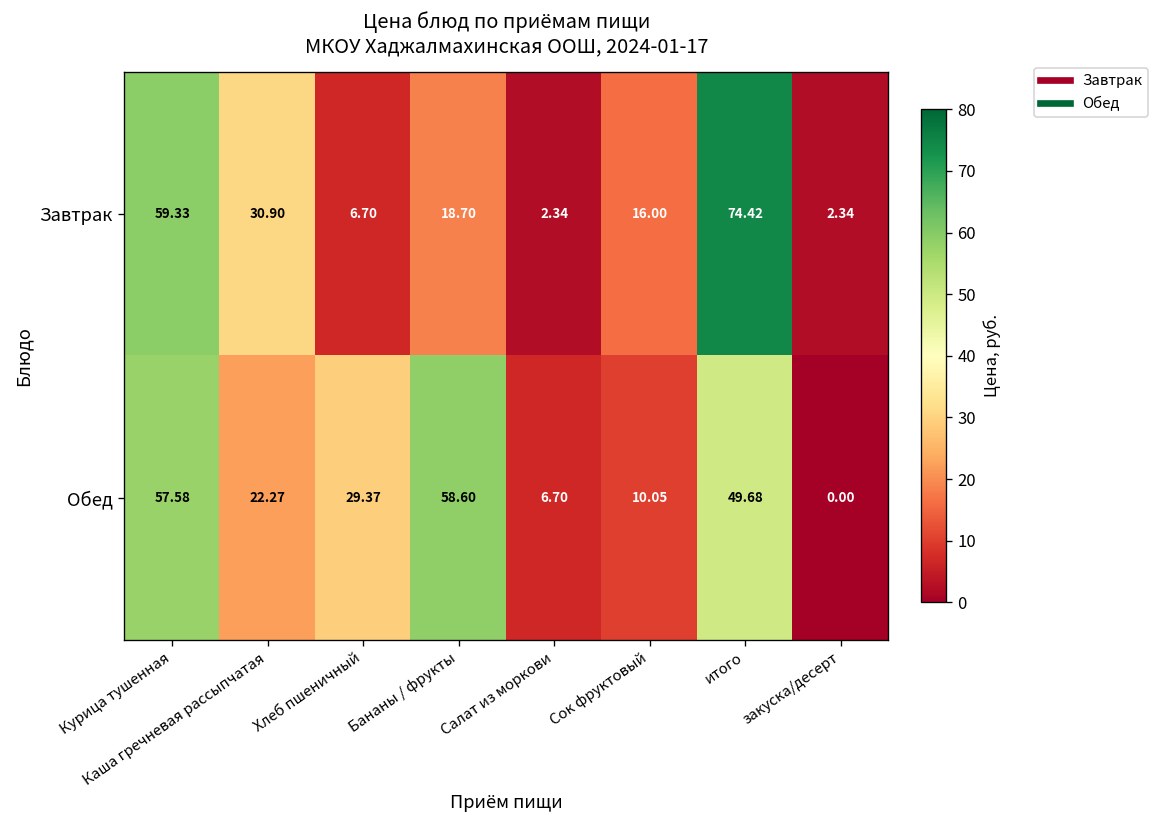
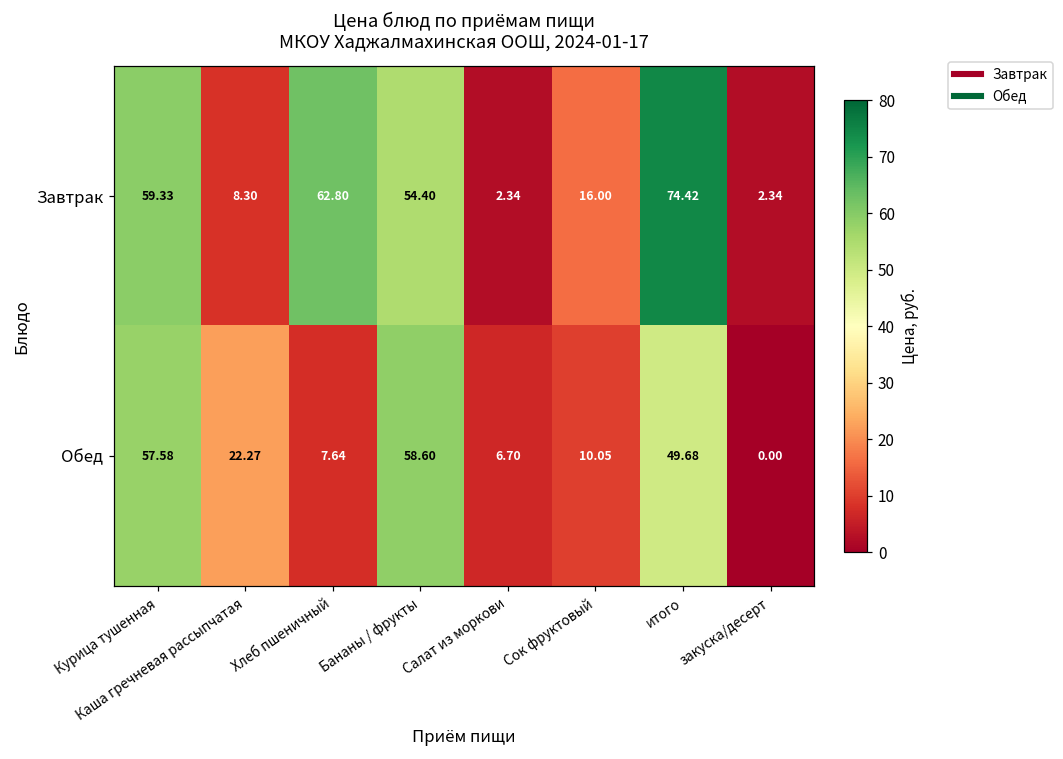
  {
    "Завтрак": {
      "Курица тушенная": 59.33,
-     "Каша гречневая рассыпчатая": 30.90,
-     "Хлеб пшеничный": 6.70,
-     "Бананы / фрукты": 18.70,
+     "Каша гречневая рассыпчатая": 8.30,
+     "Хлеб пшеничный": 62.80,
+     "Бананы / фрукты": 54.40,
      "Салат из моркови": 2.34,
      "Сок фруктовый": 16.00,
      "итого": 74.42,
      "закуска/десерт": 2.34
    },
    "Обед": {
      "Курица тушенная": 57.58,
      "Каша гречневая рассыпчатая": 22.27,
-     "Хлеб пшеничный": 29.37,
+     "Хлеб пшеничный": 7.64,
      "Бананы / фрукты": 58.60,
      "Салат из моркови": 6.70,
      "Сок фруктовый": 10.05,
      "итого": 49.68,
      "закуска/десерт": 0.00
    }
  }
